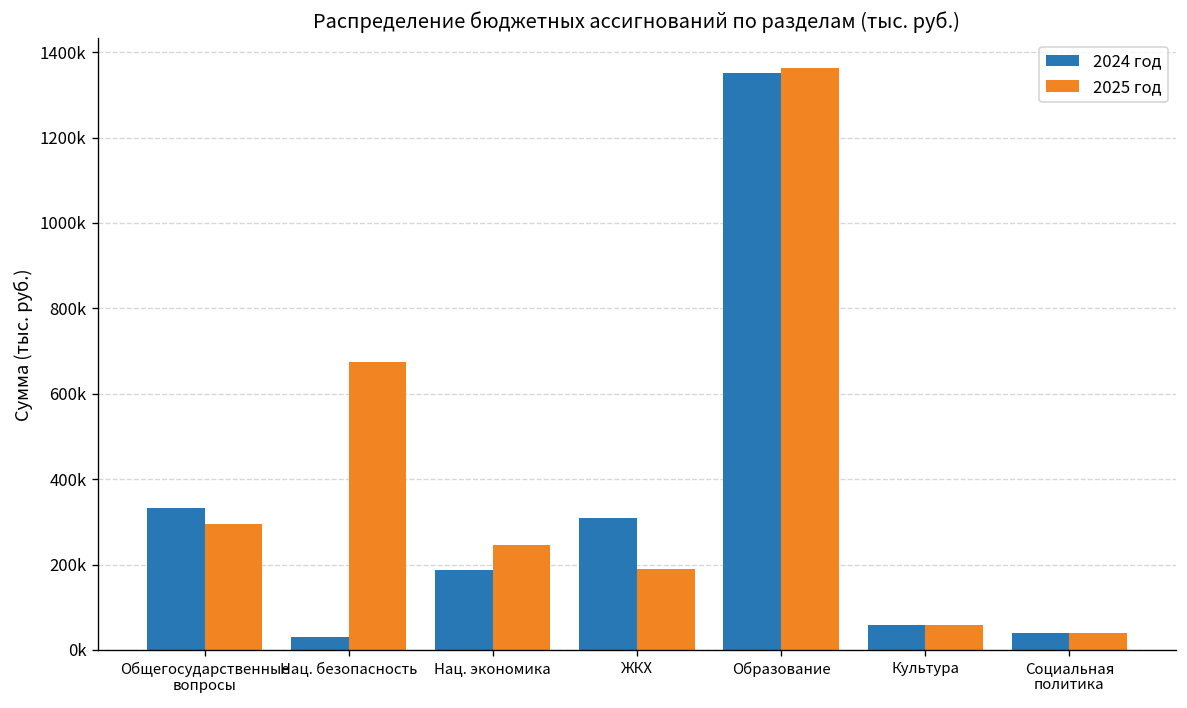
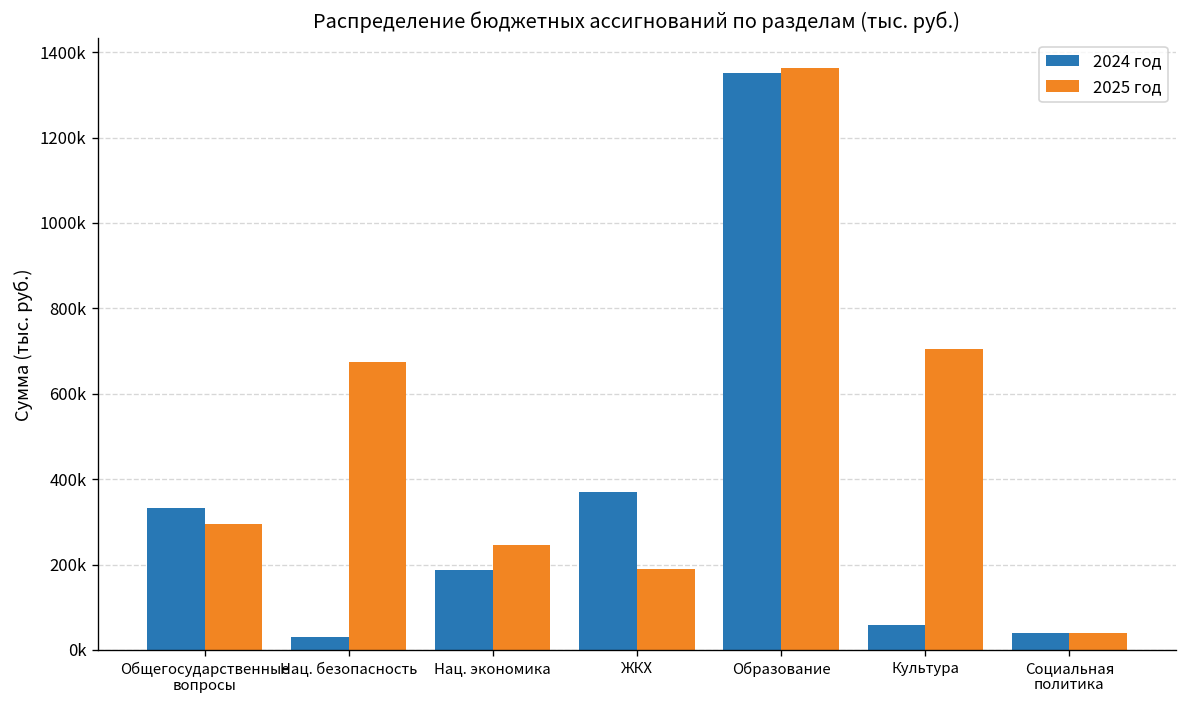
  {
    "2024 год": {
      "Общегосударственные вопросы": 330000,
      "Нац. безопасность": 30000,
      "Нац. экономика": 190000,
-     "ЖКХ": 310000,
+     "ЖКХ": 370000,
      "Образование": 1350000,
      "Культура": 60000,
      "Социальная политика": 40000
    },
    "2025 год": {
      "Общегосударственные вопросы": 290000,
      "Нац. безопасность": 670000,
      "Нац. экономика": 240000,
      "ЖКХ": 190000,
      "Образование": 1360000,
-     "Культура": 60000,
+     "Культура": 700000,
      "Социальная политика": 40000
    }
  }
